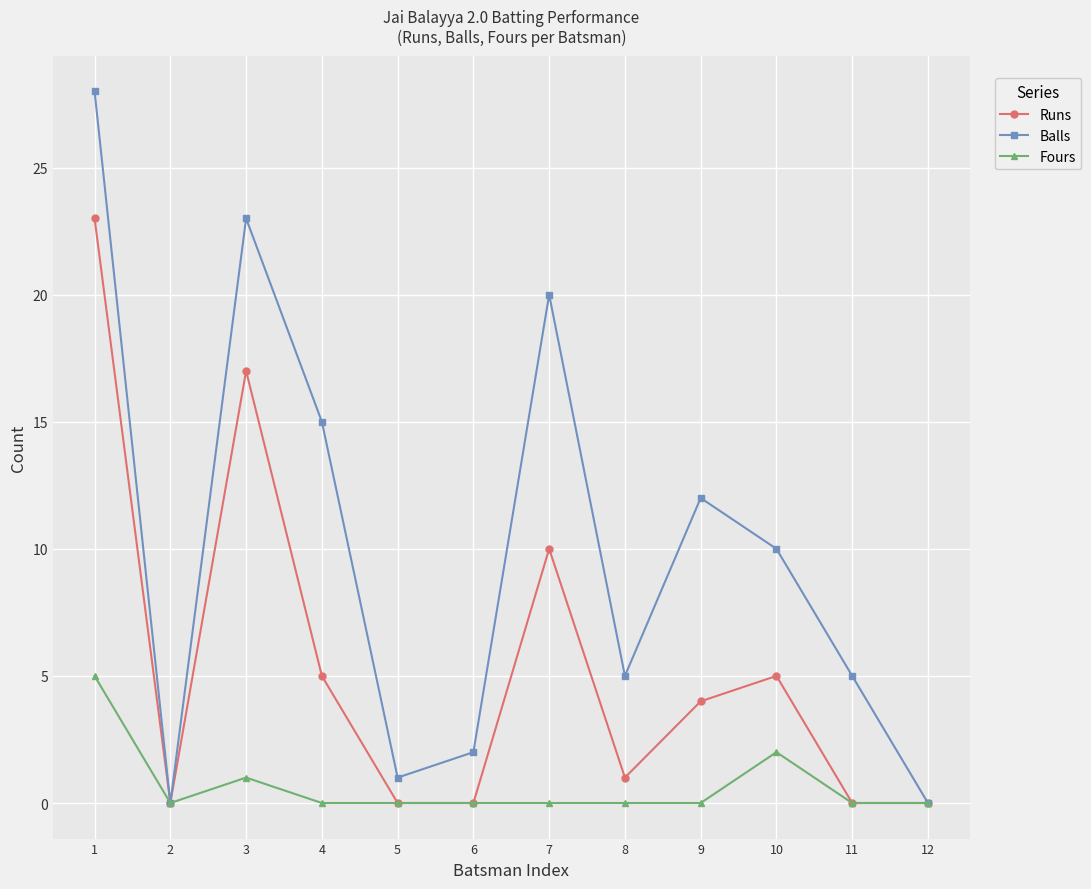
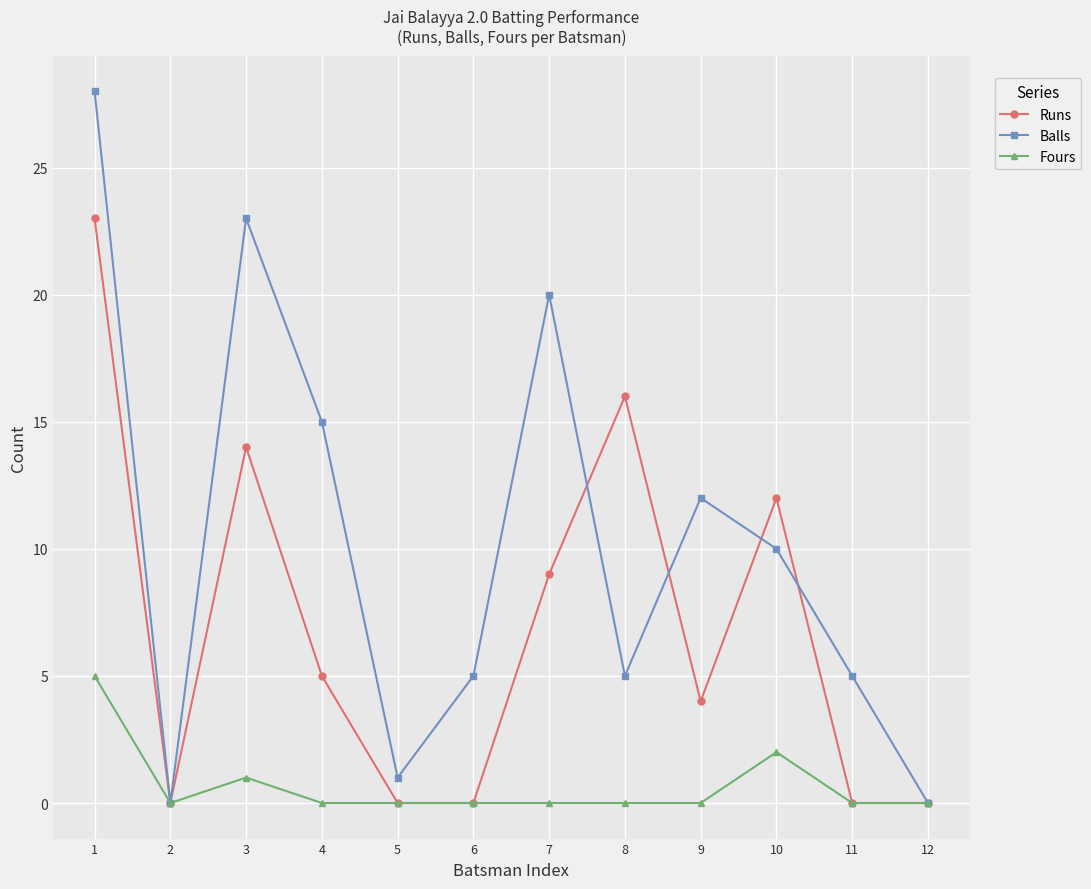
  {
    "Runs": {
      "1": 23,
-     "3": 17,
+     "3": 14,
      "4": 5,
-     "7": 10,
-     "8": 1,
+     "7": 9,
+     "8": 16,
      "9": 4,
-     "10": 5
+     "10": 12
    },
    "Balls": {
      "1": 28,
      "3": 23,
      "4": 15,
      "5": 1,
-     "6": 2,
+     "6": 5,
      "7": 20,
      "8": 5,
      "9": 12,
      "10": 10,
      "11": 5
    },
    "Fours": {
      "1": 5,
      "3": 1,
      "4": 0,
      "7": 0,
      "8": 0,
      "9": 0,
      "10": 2
    }
  }
